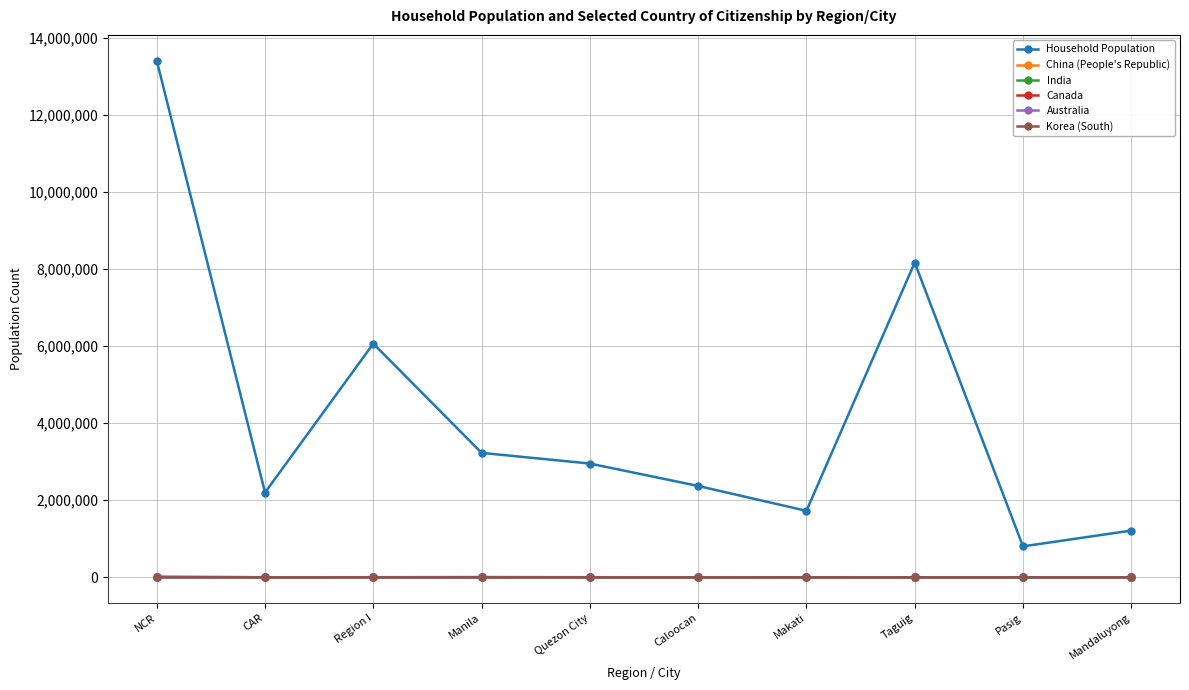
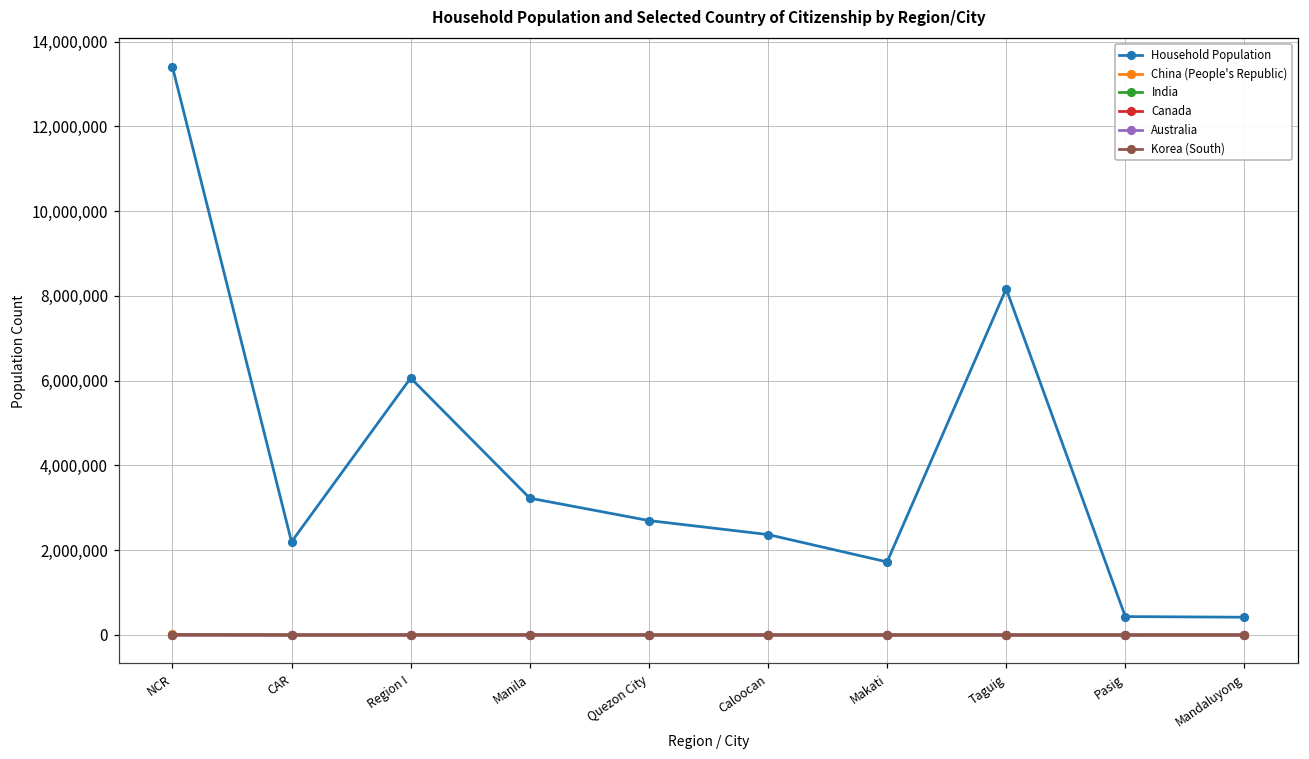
  {
    "Household Population": {
      "NCR": "13,400,000",
      "CAR": "2,200,000",
      "Region I": "6,100,000",
      "Manila": "3,200,000",
-     "Quezon City": "3,000,000",
+     "Quezon City": "2,700,000",
      "Caloocan": "2,400,000",
      "Makati": "1,700,000",
      "Taguig": "8,200,000",
-     "Pasig": "800,000",
-     "Mandaluyong": "1,200,000"
+     "Pasig": "400,000",
+     "Mandaluyong": "400,000"
    },
    "Korea (South)": {
      "NCR": "0",
      "CAR": "0",
      "Region I": "0",
      "Manila": "0",
      "Quezon City": "0",
      "Caloocan": "0",
      "Makati": "0",
      "Taguig": "0",
      "Pasig": "0",
      "Mandaluyong": "0"
    }
  }
